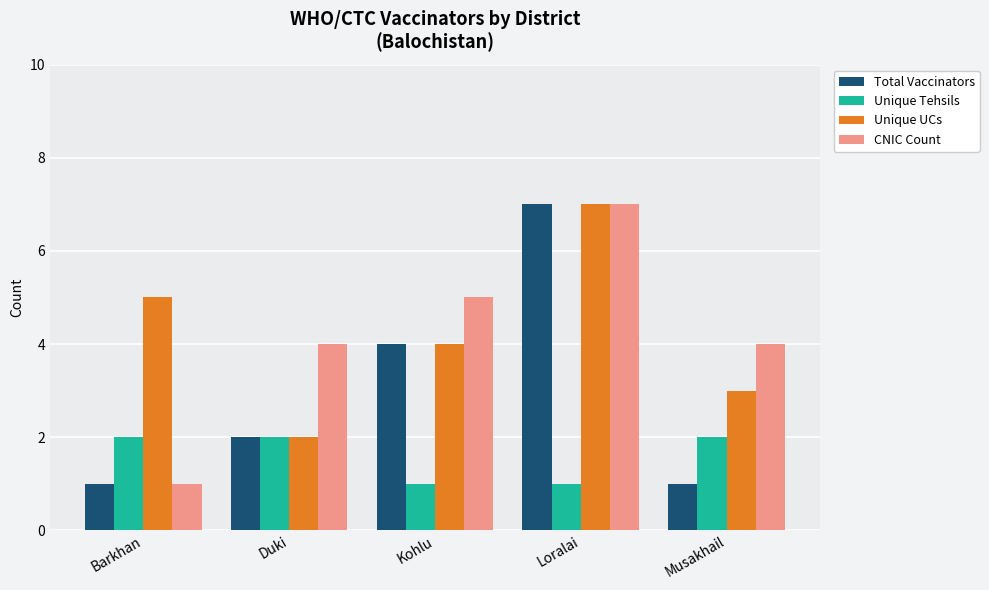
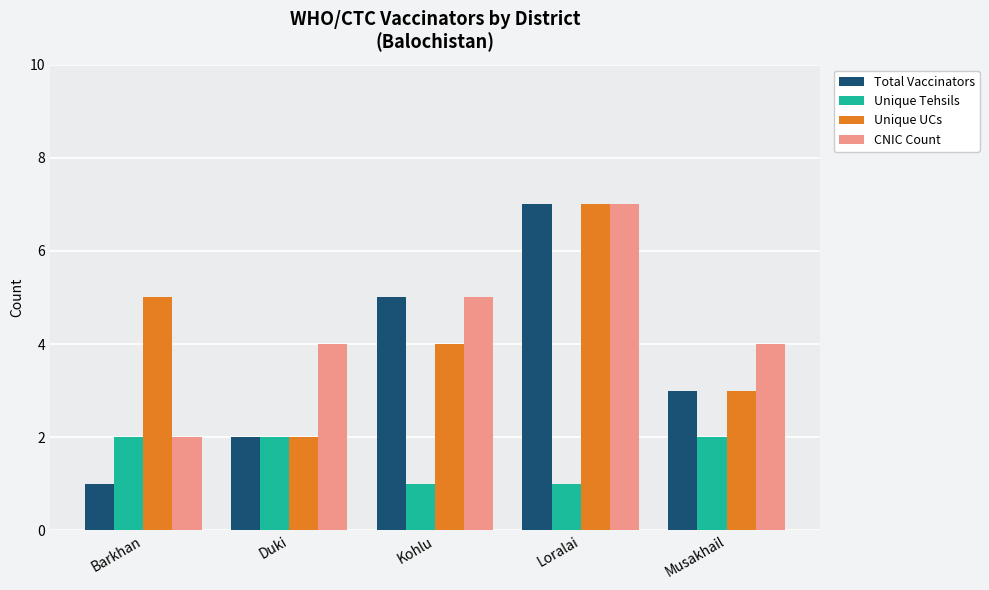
  {
    "Total Vaccinators": {
      "Barkhan": 1,
      "Duki": 2,
-     "Kohlu": 4,
+     "Kohlu": 5,
      "Loralai": 7,
-     "Musakhail": 1
+     "Musakhail": 3
    },
    "Unique Tehsils": {
      "Barkhan": 2,
      "Duki": 2,
      "Kohlu": 1,
      "Loralai": 1,
      "Musakhail": 2
    },
    "Unique UCs": {
      "Barkhan": 5,
      "Duki": 2,
      "Kohlu": 4,
      "Loralai": 7,
      "Musakhail": 3
    },
    "CNIC Count": {
-     "Barkhan": 1,
+     "Barkhan": 2,
      "Duki": 4,
      "Kohlu": 5,
      "Loralai": 7,
      "Musakhail": 4
    }
  }
